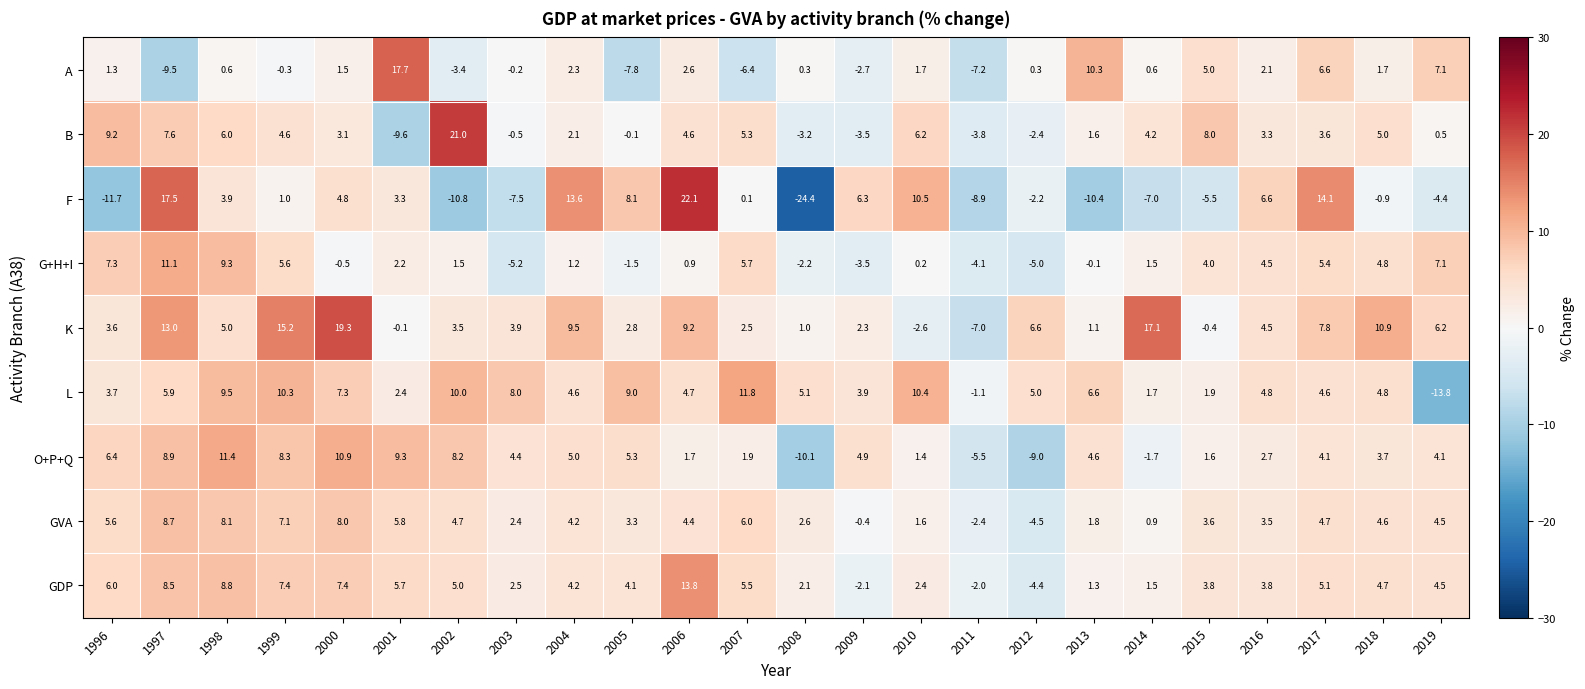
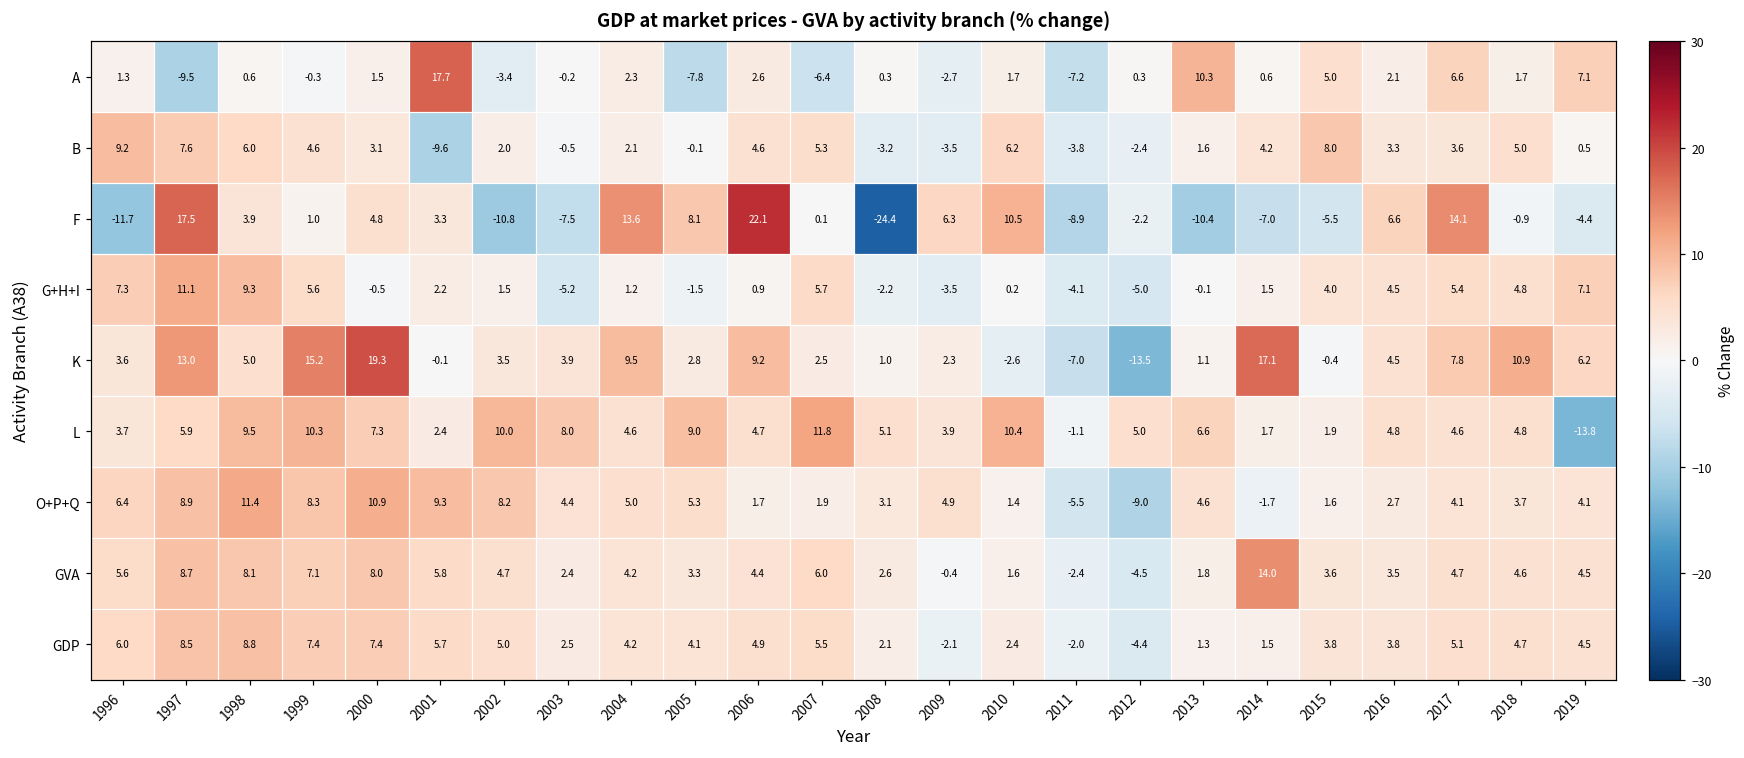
  {
    "B": {
      "1996": 9.2,
      "1997": 7.6,
      "1998": 6.0,
      "1999": 4.6,
      "2000": 3.1,
      "2001": -9.6,
-     "2002": 21.0,
+     "2002": 2.0,
      "2003": -0.5,
      "2004": 2.1,
      "2005": -0.1,
      "2006": 4.6,
      "2007": 5.3,
      "2008": -3.2,
      "2009": -3.5,
      "2010": 6.2,
      "2011": -3.8,
      "2012": -2.4,
      "2013": 1.6,
      "2014": 4.2,
      "2015": 8.0,
      "2016": 3.3,
      "2017": 3.6,
      "2018": 5.0,
      "2019": 0.5
    },
    "K": {
      "1996": 3.6,
      "1997": 13.0,
      "1998": 5.0,
      "1999": 15.2,
      "2000": 19.3,
      "2001": -0.1,
      "2002": 3.5,
      "2003": 3.9,
      "2004": 9.5,
      "2005": 2.8,
      "2006": 9.2,
      "2007": 2.5,
      "2008": 1.0,
      "2009": 2.3,
      "2010": -2.6,
      "2011": -7.0,
-     "2012": 6.6,
+     "2012": -13.5,
      "2013": 1.1,
      "2014": 17.1,
      "2015": -0.4,
      "2016": 4.5,
      "2017": 7.8,
      "2018": 10.9,
      "2019": 6.2
    },
    "O+P+Q": {
      "1996": 6.4,
      "1997": 8.9,
      "1998": 11.4,
      "1999": 8.3,
      "2000": 10.9,
      "2001": 9.3,
      "2002": 8.2,
      "2003": 4.4,
      "2004": 5.0,
      "2005": 5.3,
      "2006": 1.7,
      "2007": 1.9,
-     "2008": -10.1,
+     "2008": 3.1,
      "2009": 4.9,
      "2010": 1.4,
      "2011": -5.5,
      "2012": -9.0,
      "2013": 4.6,
      "2014": -1.7,
      "2015": 1.6,
      "2016": 2.7,
      "2017": 4.1,
      "2018": 3.7,
      "2019": 4.1
    },
    "GVA": {
      "1996": 5.6,
      "1997": 8.7,
      "1998": 8.1,
      "1999": 7.1,
      "2000": 8.0,
      "2001": 5.8,
      "2002": 4.7,
      "2003": 2.4,
      "2004": 4.2,
      "2005": 3.3,
      "2006": 4.4,
      "2007": 6.0,
      "2008": 2.6,
      "2009": -0.4,
      "2010": 1.6,
      "2011": -2.4,
      "2012": -4.5,
      "2013": 1.8,
-     "2014": 0.9,
+     "2014": 14.0,
      "2015": 3.6,
      "2016": 3.5,
      "2017": 4.7,
      "2018": 4.6,
      "2019": 4.5
    },
    "GDP": {
      "1996": 6.0,
      "1997": 8.5,
      "1998": 8.8,
      "1999": 7.4,
      "2000": 7.4,
      "2001": 5.7,
      "2002": 5.0,
      "2003": 2.5,
      "2004": 4.2,
      "2005": 4.1,
-     "2006": 13.8,
+     "2006": 4.9,
      "2007": 5.5,
      "2008": 2.1,
      "2009": -2.1,
      "2010": 2.4,
      "2011": -2.0,
      "2012": -4.4,
      "2013": 1.3,
      "2014": 1.5,
      "2015": 3.8,
      "2016": 3.8,
      "2017": 5.1,
      "2018": 4.7,
      "2019": 4.5
    }
  }
